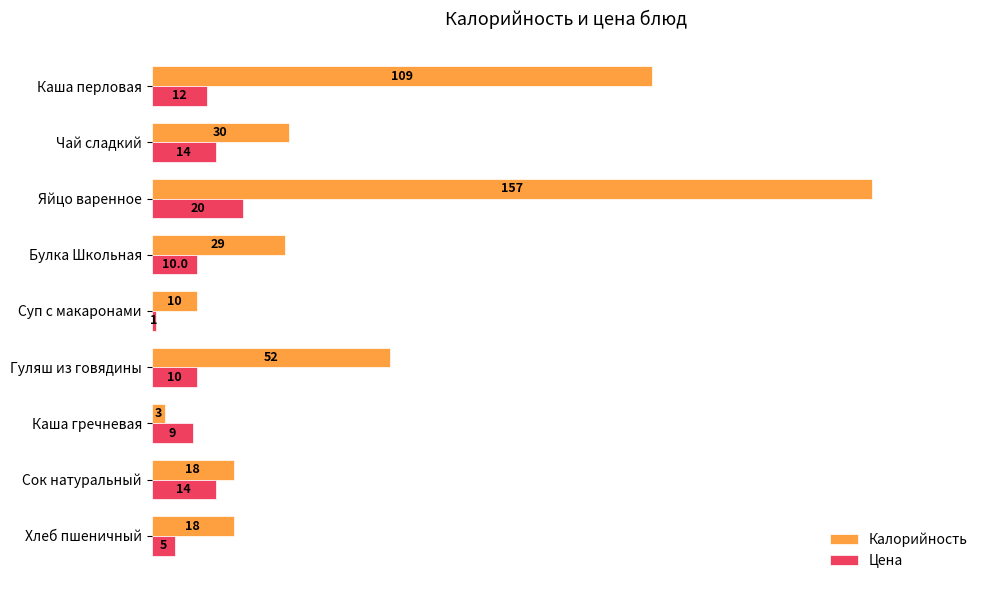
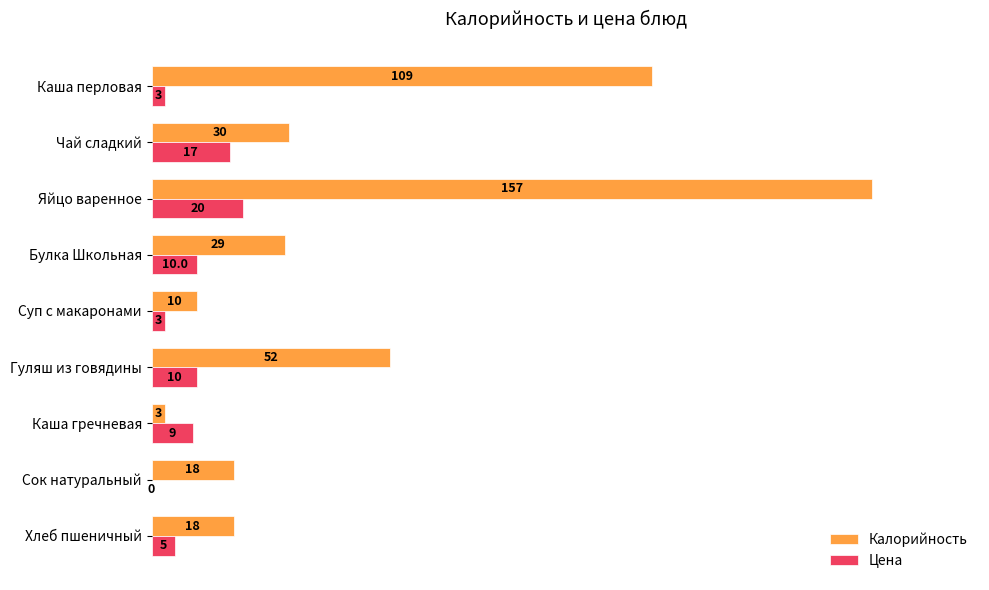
  {
    "Калорийность": {
      "Каша перловая": 109,
      "Чай сладкий": 30,
      "Яйцо варенное": 157,
      "Булка Школьная": 29,
      "Суп с макаронами": 10,
      "Гуляш из говядины": 52,
      "Каша гречневая": 3,
      "Сок натуральный": 18,
      "Хлеб пшеничный": 18
    },
    "Цена": {
-     "Каша перловая": 12,
-     "Чай сладкий": 14,
+     "Каша перловая": 3,
+     "Чай сладкий": 17,
      "Яйцо варенное": 20,
      "Булка Школьная": 10.0,
-     "Суп с макаронами": 1,
+     "Суп с макаронами": 3,
      "Гуляш из говядины": 10,
      "Каша гречневая": 9,
-     "Сок натуральный": 14,
+     "Сок натуральный": 0,
      "Хлеб пшеничный": 5
    }
  }
